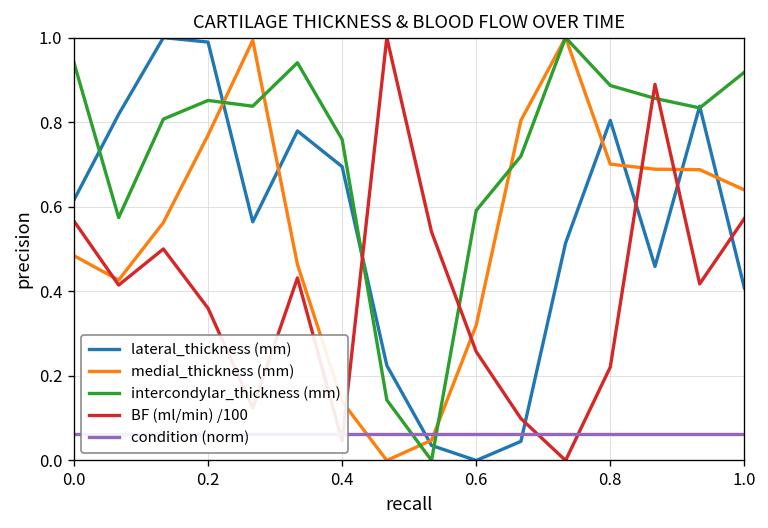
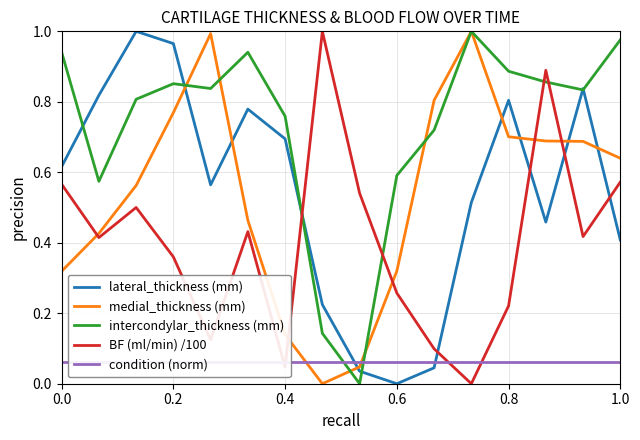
  {
    "lateral_thickness (mm)": {
      "0.0": 0.62,
-     "0.2": 0.99,
+     "0.2": 0.97,
      "0.4": 0.69,
      "0.6": 0.00,
      "0.8": 0.80,
      "1.0": 0.41
    },
    "medial_thickness (mm)": {
-     "0.0": 0.48,
+     "0.0": 0.32,
      "0.2": 0.77,
      "0.6": 0.32,
      "0.8": 0.70,
      "1.0": 0.64
    },
    "intercondylar_thickness (mm)": {
      "0.0": 0.94,
      "0.2": 0.85,
      "0.4": 0.76,
      "0.6": 0.59,
      "0.8": 0.89,
-     "1.0": 0.92
+     "1.0": 0.98
    },
    "BF (ml/min) /100": {
      "0.0": 0.57,
      "0.2": 0.36,
      "0.6": 0.26,
      "0.8": 0.22,
      "1.0": 0.57
    },
    "condition (norm)": {
      "0.0": 0.06,
      "0.6": 0.06,
      "0.8": 0.06,
      "1.0": 0.06
    }
  }
